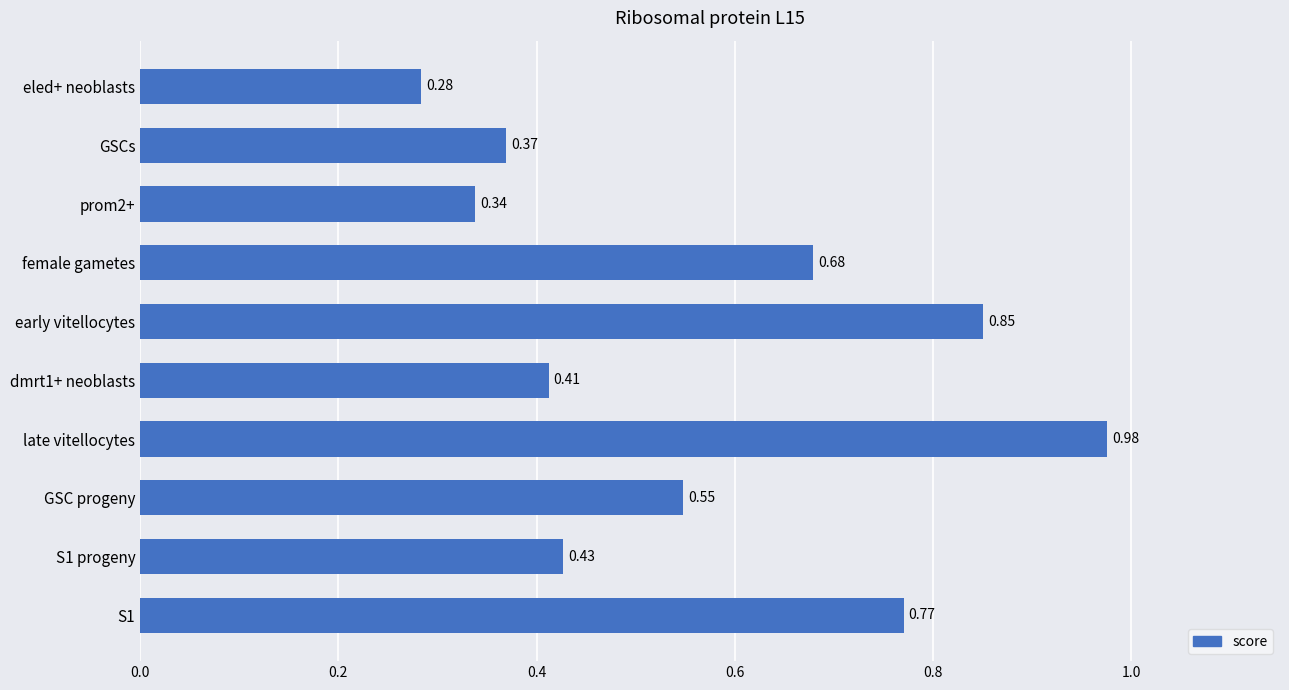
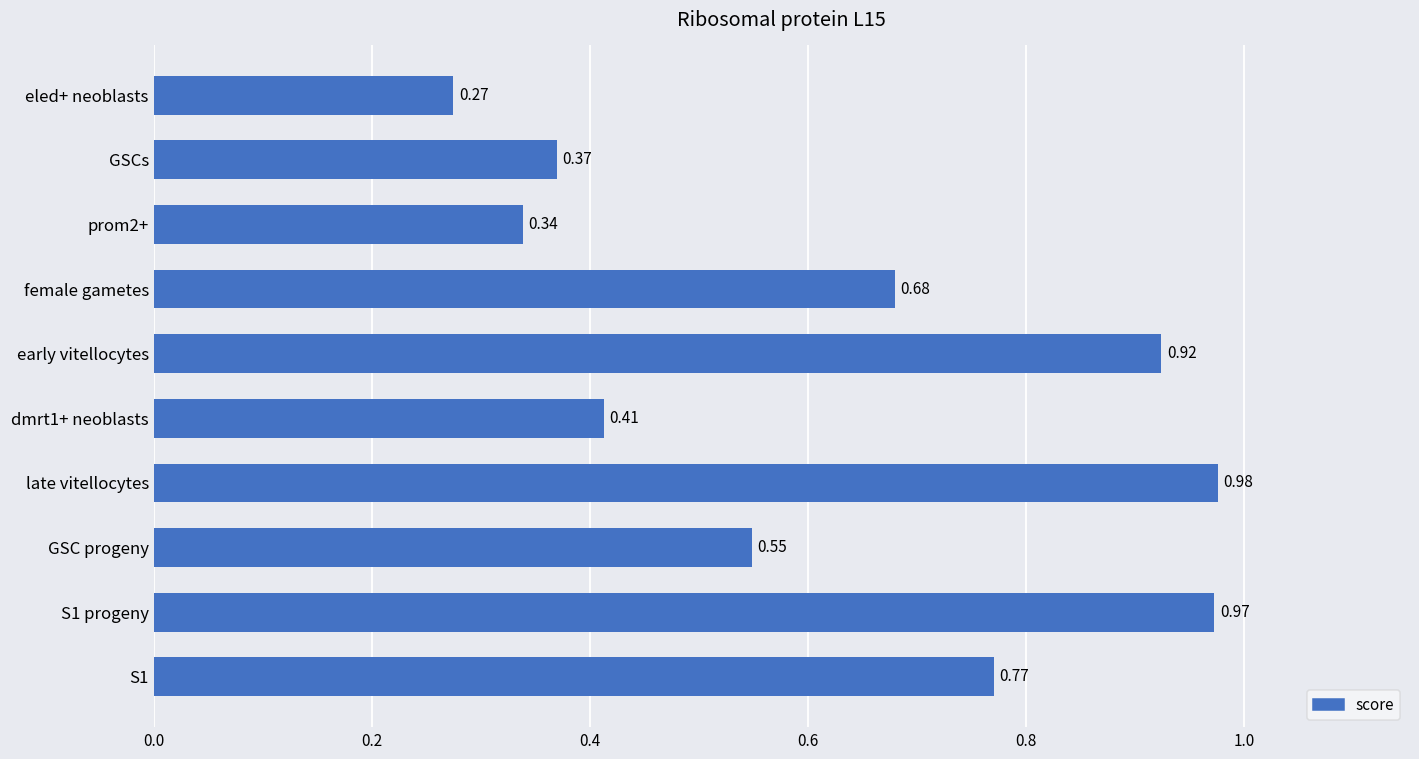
  {
-   "eled+ neoblasts": 0.28,
+   "eled+ neoblasts": 0.27,
    "GSCs": 0.37,
    "prom2+": 0.34,
    "female gametes": 0.68,
-   "early vitellocytes": 0.85,
+   "early vitellocytes": 0.92,
    "dmrt1+ neoblasts": 0.41,
    "late vitellocytes": 0.98,
    "GSC progeny": 0.55,
-   "S1 progeny": 0.43,
+   "S1 progeny": 0.97,
    "S1": 0.77
  }
